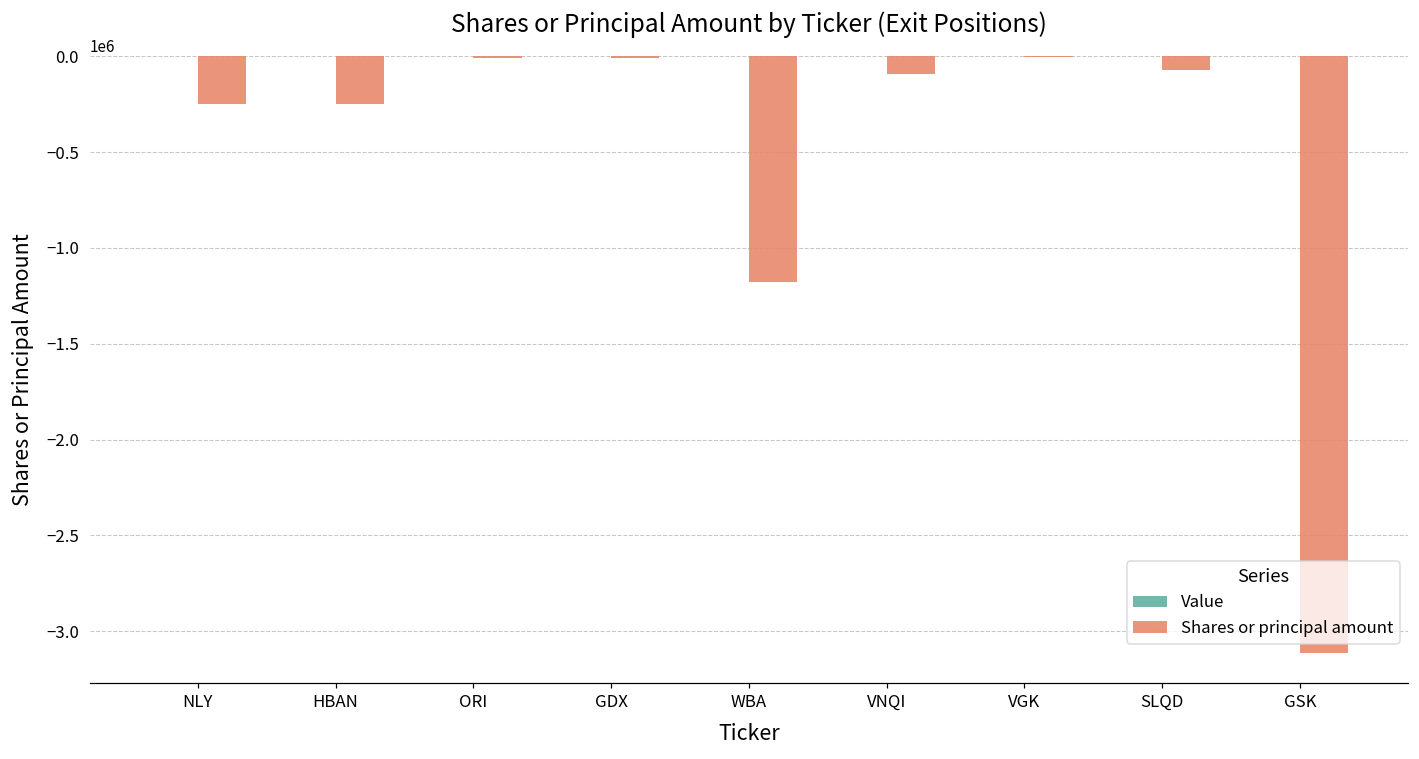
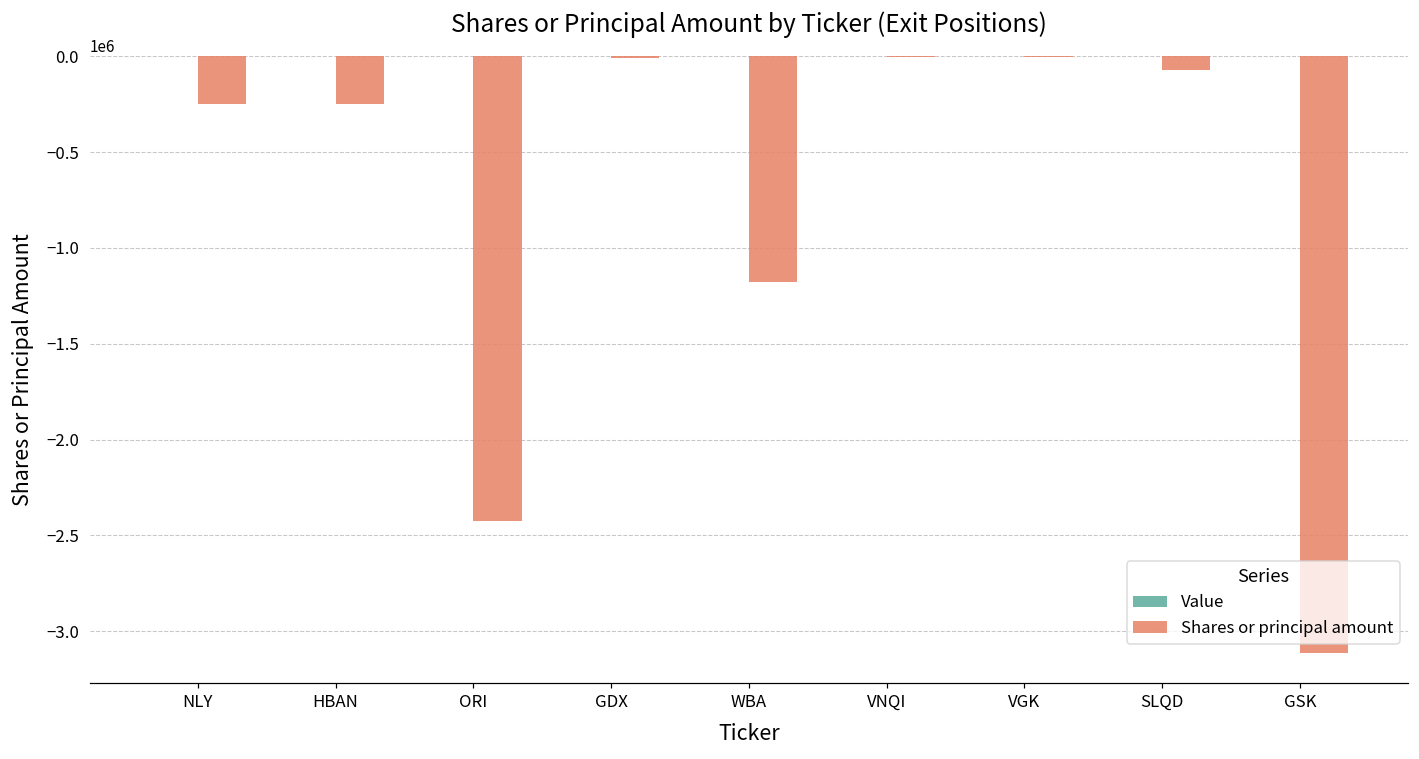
  {
    "Value": {
      "NLY": 0,
      "HBAN": 0,
      "ORI": 0,
      "GDX": 0,
      "WBA": 0,
      "VNQI": 0,
      "VGK": 0,
      "SLQD": 0,
      "GSK": 0
    },
    "Shares or principal amount": {
      "NLY": -250000,
      "HBAN": -250000,
-     "ORI": -10000,
+     "ORI": -2420000,
      "WBA": -1180000,
-     "VNQI": -90000,
+     "VNQI": 0,
      "SLQD": -70000,
      "GSK": -3120000
    }
  }
